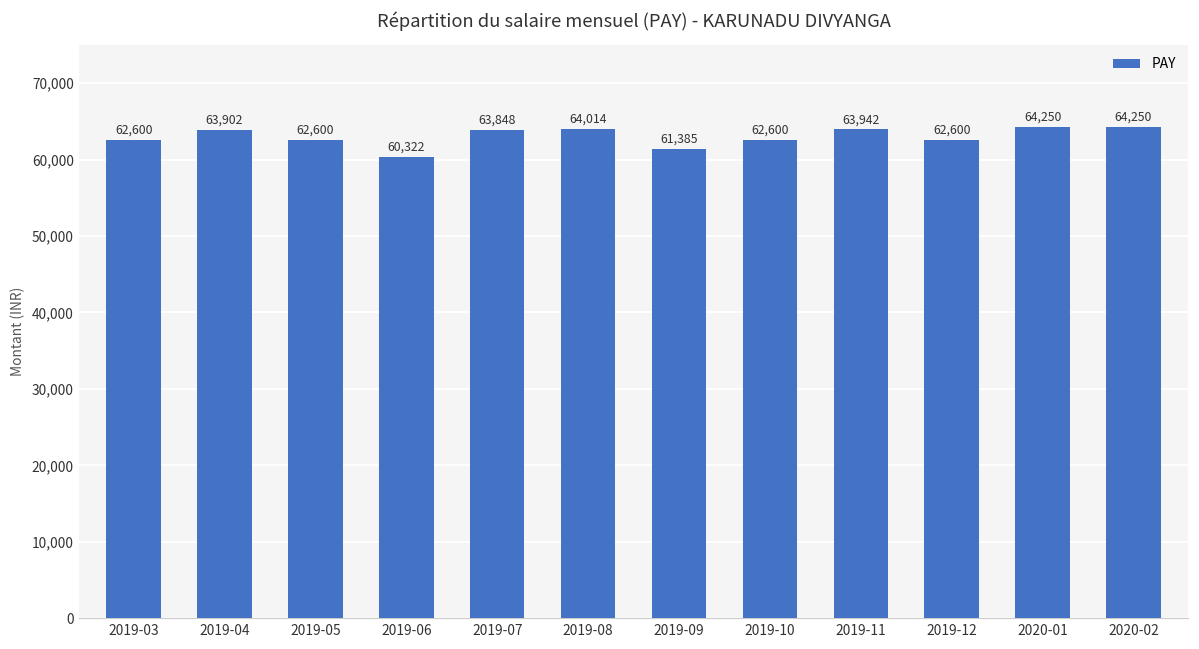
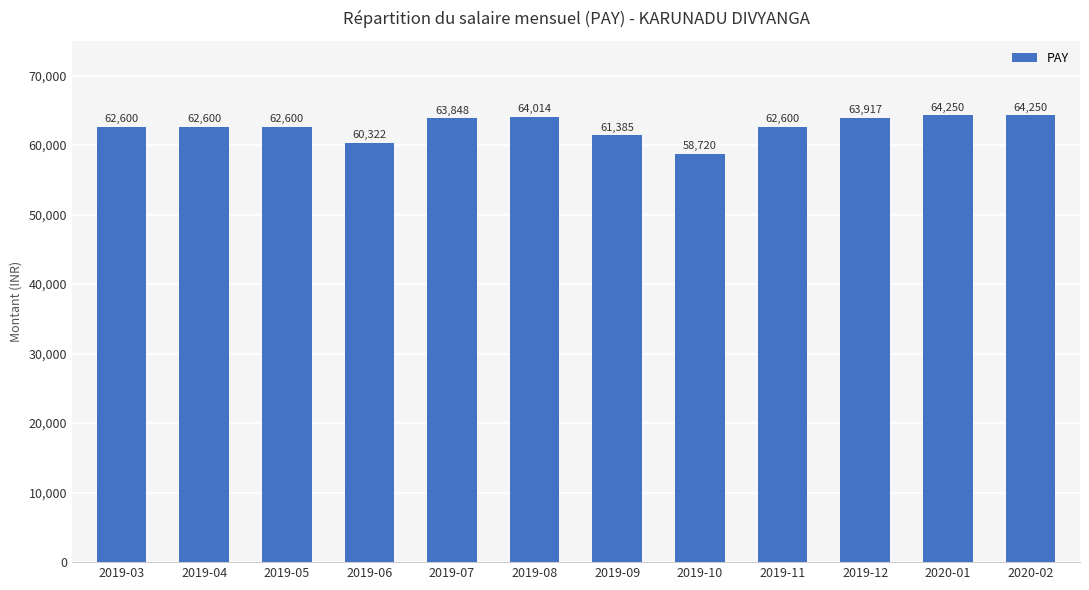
  {
    "2019-03": "62,600",
-   "2019-04": "63,902",
+   "2019-04": "62,600",
    "2019-05": "62,600",
    "2019-06": "60,322",
    "2019-07": "63,848",
    "2019-08": "64,014",
    "2019-09": "61,385",
-   "2019-10": "62,600",
-   "2019-11": "63,942",
-   "2019-12": "62,600",
+   "2019-10": "58,720",
+   "2019-11": "62,600",
+   "2019-12": "63,917",
    "2020-01": "64,250",
    "2020-02": "64,250"
  }
